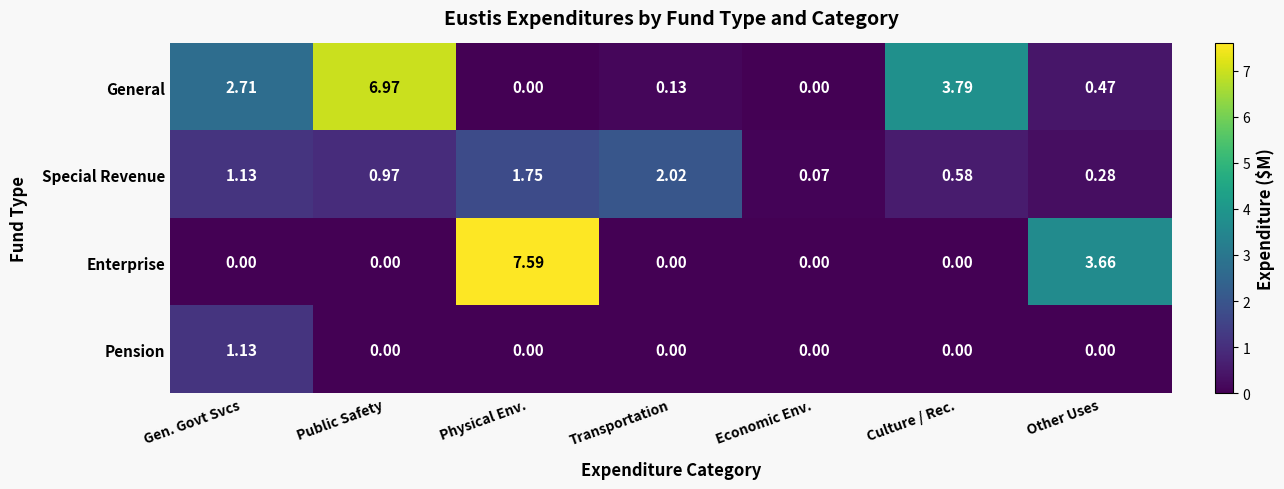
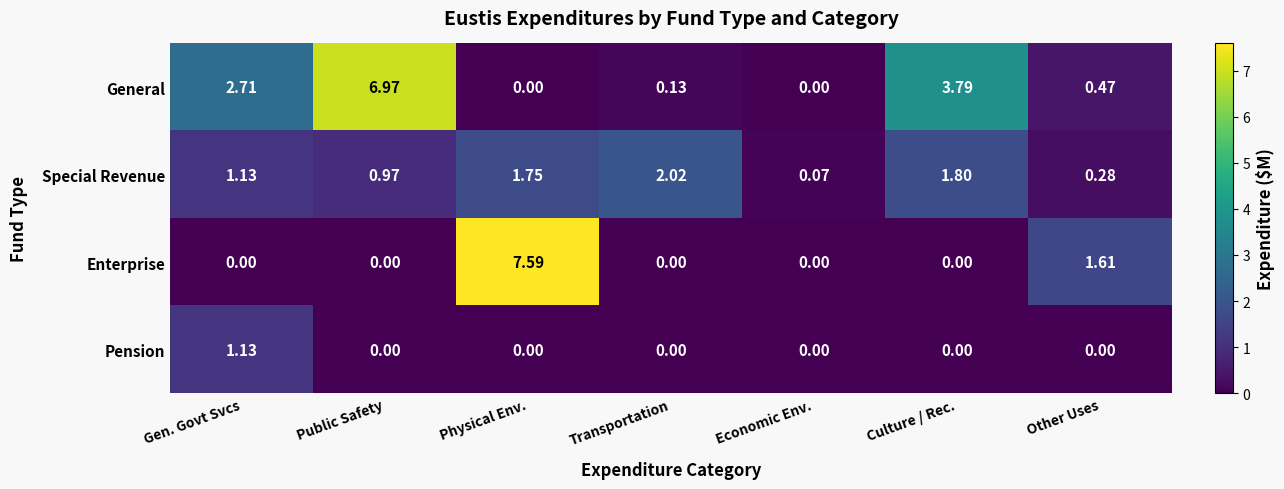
  {
    "General": {
      "Gen. Govt Svcs": 2.71,
      "Public Safety": 6.97,
      "Physical Env.": 0.00,
      "Transportation": 0.13,
      "Economic Env.": 0.00,
      "Culture / Rec.": 3.79,
      "Other Uses": 0.47
    },
    "Special Revenue": {
      "Gen. Govt Svcs": 1.13,
      "Public Safety": 0.97,
      "Physical Env.": 1.75,
      "Transportation": 2.02,
      "Economic Env.": 0.07,
-     "Culture / Rec.": 0.58,
+     "Culture / Rec.": 1.80,
      "Other Uses": 0.28
    },
    "Enterprise": {
      "Gen. Govt Svcs": 0.00,
      "Public Safety": 0.00,
      "Physical Env.": 7.59,
      "Transportation": 0.00,
      "Economic Env.": 0.00,
      "Culture / Rec.": 0.00,
-     "Other Uses": 3.66
+     "Other Uses": 1.61
    },
    "Pension": {
      "Gen. Govt Svcs": 1.13,
      "Public Safety": 0.00,
      "Physical Env.": 0.00,
      "Transportation": 0.00,
      "Economic Env.": 0.00,
      "Culture / Rec.": 0.00,
      "Other Uses": 0.00
    }
  }
